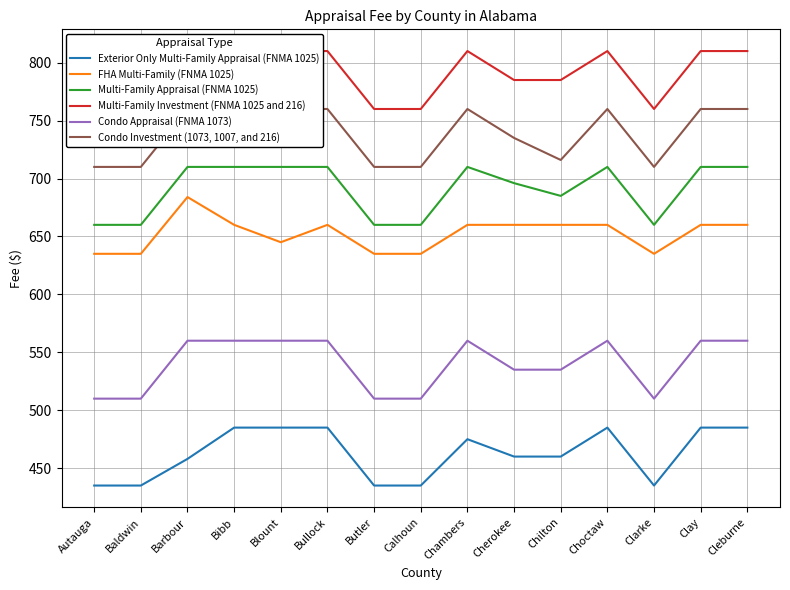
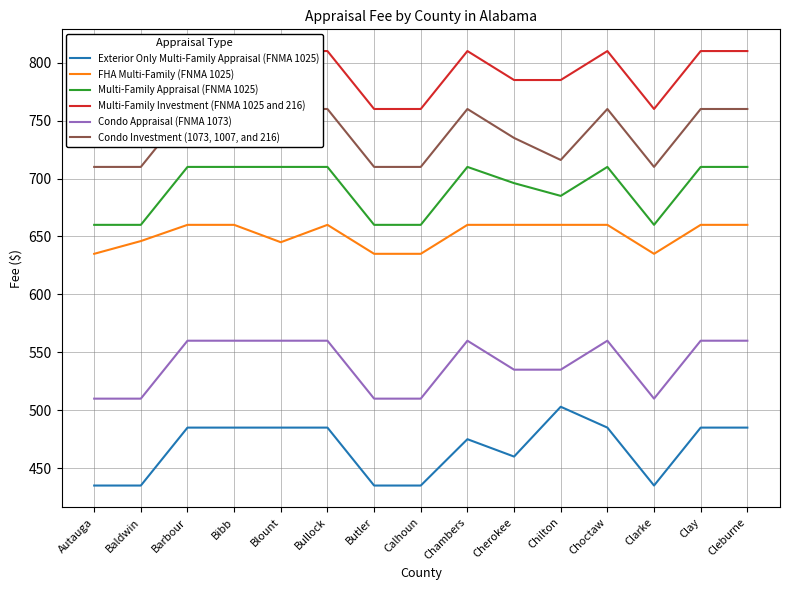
  {
    "Exterior Only Multi-Family Appraisal (FNMA 1025)": {
      "Autauga": 435,
      "Baldwin": 435,
-     "Barbour": 458,
+     "Barbour": 485,
      "Bibb": 485,
      "Blount": 485,
      "Bullock": 485,
      "Butler": 435,
      "Calhoun": 435,
      "Chambers": 475,
      "Cherokee": 460,
-     "Chilton": 460,
+     "Chilton": 503,
      "Choctaw": 485,
      "Clarke": 435,
      "Clay": 485,
      "Cleburne": 485
    },
    "FHA Multi-Family (FNMA 1025)": {
      "Autauga": 635,
-     "Baldwin": 635,
-     "Barbour": 684,
+     "Baldwin": 646,
+     "Barbour": 660,
      "Bibb": 660,
      "Blount": 645,
      "Bullock": 660,
      "Butler": 635,
      "Calhoun": 635,
      "Chambers": 660,
      "Cherokee": 660,
      "Chilton": 660,
      "Choctaw": 660,
      "Clarke": 635,
      "Clay": 660,
      "Cleburne": 660
    },
    "Multi-Family Appraisal (FNMA 1025)": {
      "Autauga": 660,
      "Baldwin": 660,
      "Barbour": 710,
      "Bibb": 710,
      "Blount": 710,
      "Bullock": 710,
      "Butler": 660,
      "Calhoun": 660,
      "Chambers": 710,
      "Cherokee": 696,
      "Chilton": 685,
      "Choctaw": 710,
      "Clarke": 660,
      "Clay": 710,
      "Cleburne": 710
    },
    "Multi-Family Investment (FNMA 1025 and 216)": {
      "Bullock": 810,
      "Butler": 760,
      "Calhoun": 760,
      "Chambers": 810,
      "Cherokee": 785,
      "Chilton": 785,
      "Choctaw": 810,
      "Clarke": 760,
      "Clay": 810,
      "Cleburne": 810
    },
    "Condo Appraisal (FNMA 1073)": {
      "Autauga": 510,
      "Baldwin": 510,
      "Barbour": 560,
      "Bibb": 560,
      "Blount": 560,
      "Bullock": 560,
      "Butler": 510,
      "Calhoun": 510,
      "Chambers": 560,
      "Cherokee": 535,
      "Chilton": 535,
      "Choctaw": 560,
      "Clarke": 510,
      "Clay": 560,
      "Cleburne": 560
    },
    "Condo Investment (1073, 1007, and 216)": {
      "Autauga": 710,
      "Baldwin": 710,
      "Bullock": 760,
      "Butler": 710,
      "Calhoun": 710,
      "Chambers": 760,
      "Cherokee": 735,
      "Chilton": 716,
      "Choctaw": 760,
      "Clarke": 710,
      "Clay": 760,
      "Cleburne": 760
    }
  }
